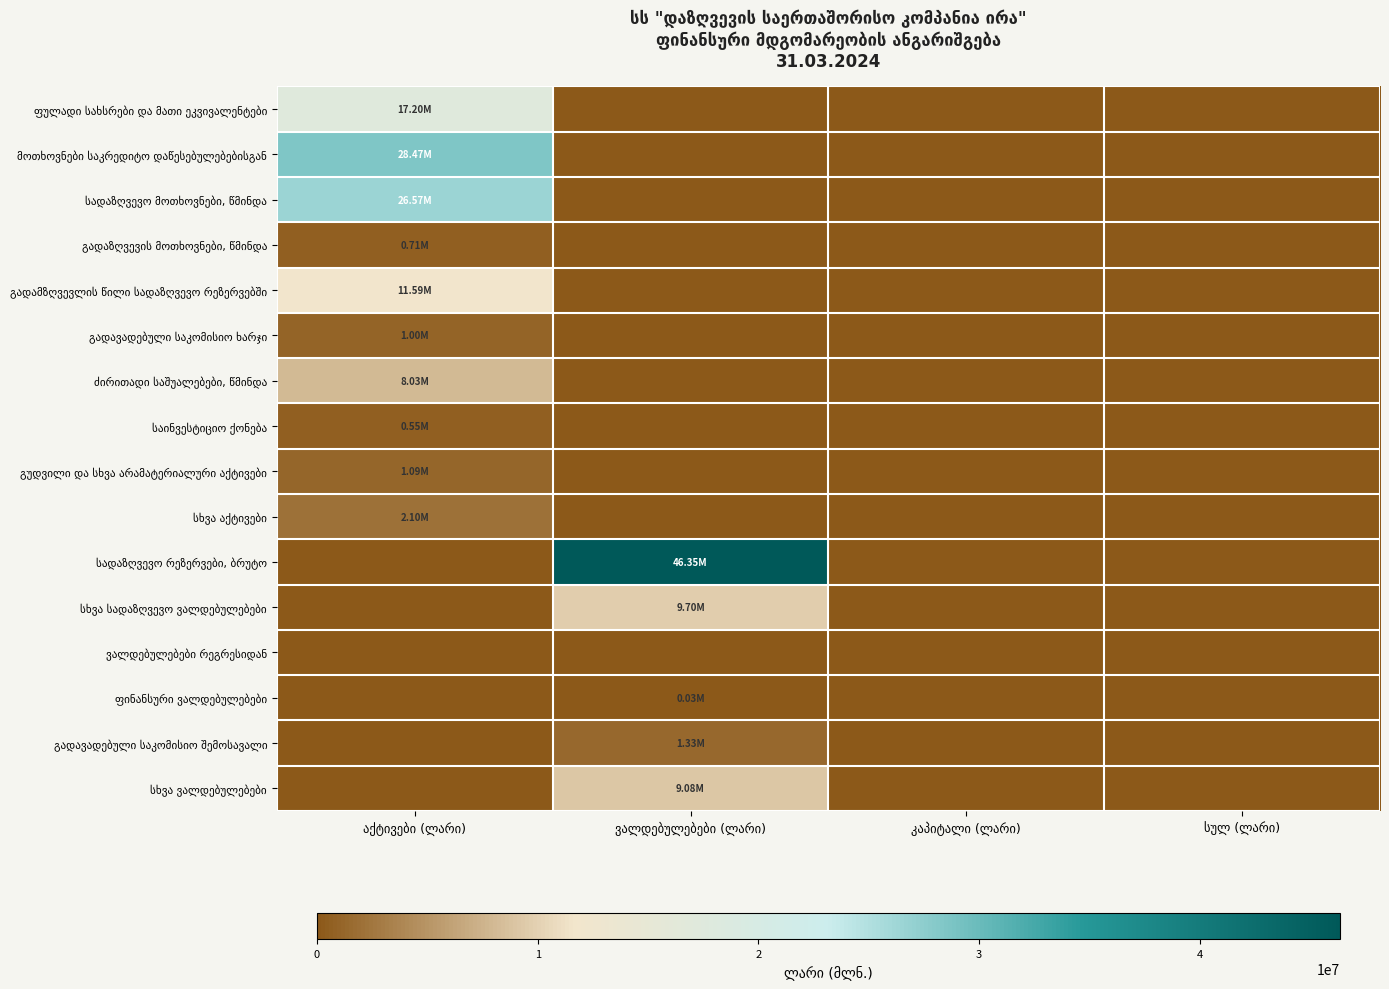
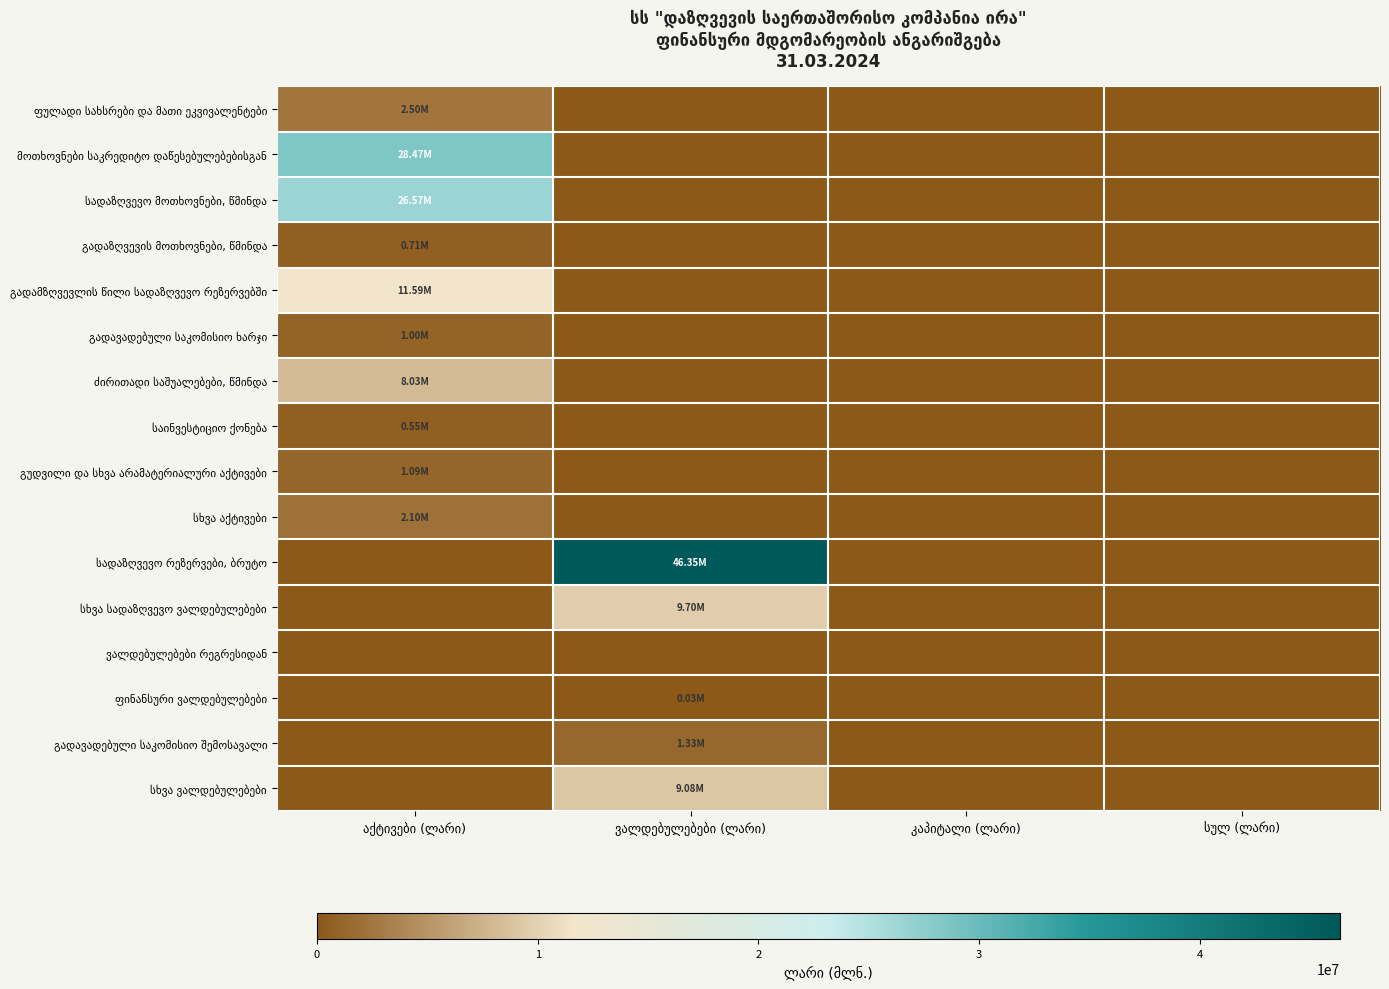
  {
    "ფულადი სახსრები და მათი ეკვივალენტები": {
-     "აქტივები (ლარი)": "17.20M"
+     "აქტივები (ლარი)": "2.50M"
    },
    "მოთხოვნები საკრედიტო დაწესებულებებისგან": {
      "აქტივები (ლარი)": "28.47M"
    },
    "სადაზღვევო მოთხოვნები, წმინდა": {
      "აქტივები (ლარი)": "26.57M"
    },
    "გადაზღვევის მოთხოვნები, წმინდა": {
      "აქტივები (ლარი)": "0.71M"
    },
    "გადამზღვევლის წილი სადაზღვევო რეზერვებში": {
      "აქტივები (ლარი)": "11.59M"
    },
    "გადავადებული საკომისიო ხარჯი": {
      "აქტივები (ლარი)": "1.00M"
    },
    "ძირითადი საშუალებები, წმინდა": {
      "აქტივები (ლარი)": "8.03M"
    },
    "საინვესტიციო ქონება": {
      "აქტივები (ლარი)": "0.55M"
    },
    "გუდვილი და სხვა არამატერიალური აქტივები": {
      "აქტივები (ლარი)": "1.09M"
    },
    "სხვა აქტივები": {
      "აქტივები (ლარი)": "2.10M"
    },
    "სადაზღვევო რეზერვები, ბრუტო": {
      "ვალდებულებები (ლარი)": "46.35M"
    },
    "სხვა სადაზღვევო ვალდებულებები": {
      "ვალდებულებები (ლარი)": "9.70M"
    },
    "ფინანსური ვალდებულებები": {
      "ვალდებულებები (ლარი)": "0.03M"
    },
    "გადავადებული საკომისიო შემოსავალი": {
      "ვალდებულებები (ლარი)": "1.33M"
    },
    "სხვა ვალდებულებები": {
      "ვალდებულებები (ლარი)": "9.08M"
    }
  }
